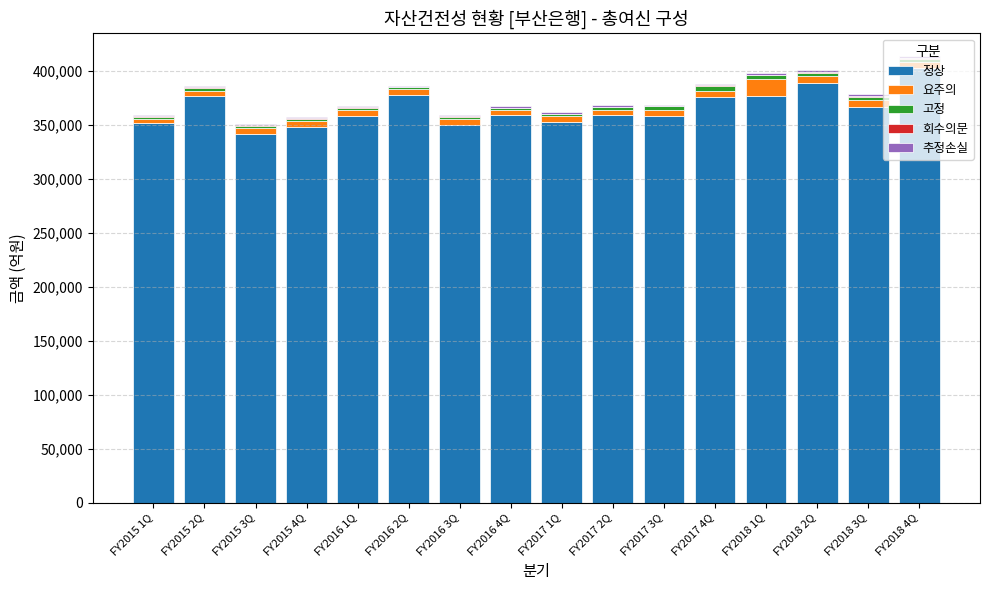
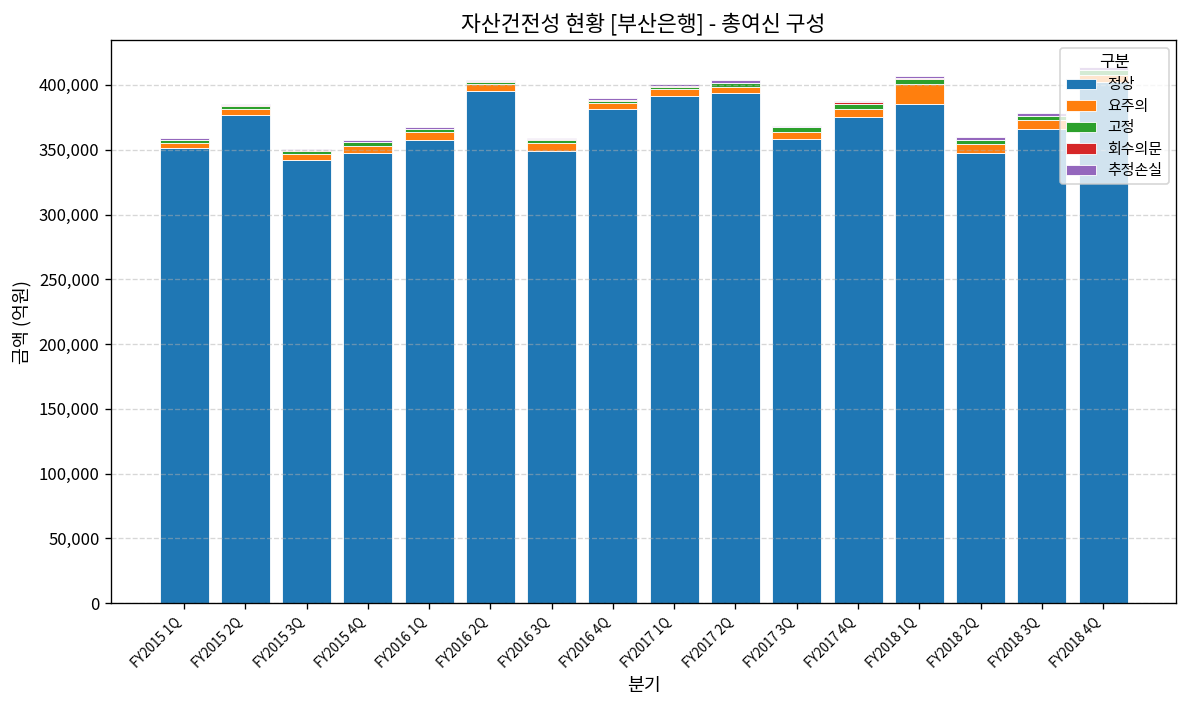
  {
    "정상": {
      "FY2015 1Q": "351,000",
      "FY2015 2Q": "377,000",
      "FY2015 3Q": "342,000",
      "FY2015 4Q": "348,000",
      "FY2016 1Q": "358,000",
-     "FY2016 2Q": "377,000",
+     "FY2016 2Q": "395,000",
      "FY2016 3Q": "349,000",
-     "FY2016 4Q": "359,000",
-     "FY2017 1Q": "353,000",
-     "FY2017 2Q": "359,000",
+     "FY2016 4Q": "381,000",
+     "FY2017 1Q": "392,000",
+     "FY2017 2Q": "394,000",
      "FY2017 3Q": "358,000",
      "FY2017 4Q": "376,000",
-     "FY2018 1Q": "377,000",
-     "FY2018 2Q": "389,000",
+     "FY2018 1Q": "386,000",
+     "FY2018 2Q": "348,000",
      "FY2018 3Q": "366,000"
    },
    "요주의": {
      "FY2015 1Q": "4,000",
      "FY2015 2Q": "4,000",
      "FY2015 3Q": "5,000",
      "FY2015 4Q": "6,000",
      "FY2016 1Q": "6,000",
      "FY2016 2Q": "6,000",
      "FY2016 3Q": "6,000",
      "FY2016 4Q": "5,000",
      "FY2017 1Q": "5,000",
      "FY2017 2Q": "5,000",
      "FY2017 3Q": "6,000",
      "FY2017 4Q": "6,000",
      "FY2018 1Q": "15,000",
      "FY2018 2Q": "6,000",
      "FY2018 3Q": "7,000"
    },
    "고정": {
      "FY2015 2Q": "2,000",
      "FY2015 3Q": "2,000",
      "FY2015 4Q": "3,000",
      "FY2017 2Q": "3,000",
      "FY2017 3Q": "3,000",
      "FY2017 4Q": "4,000",
      "FY2018 1Q": "4,000",
      "FY2018 2Q": "3,000",
      "FY2018 3Q": "3,000"
    }
  }
